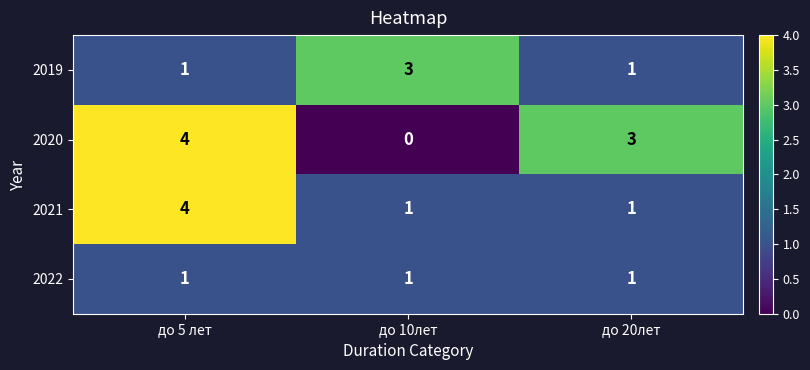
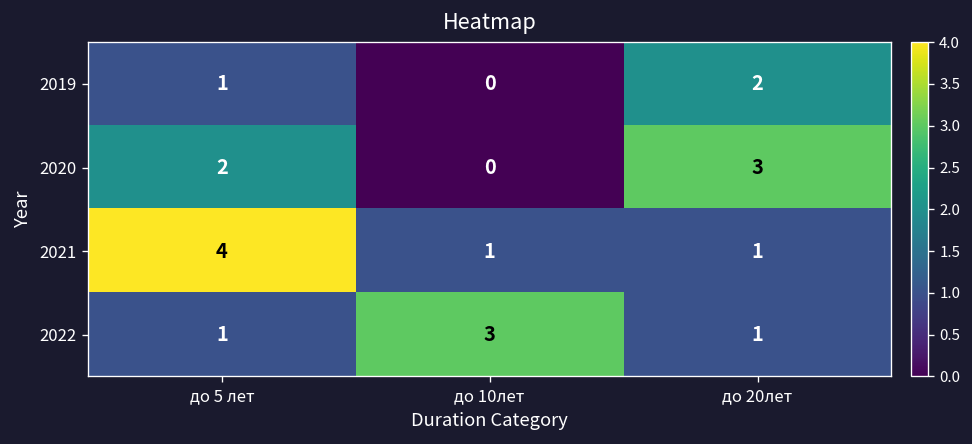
  {
    "2019": {
      "до 5 лет": 1,
-     "до 10лет": 3,
-     "до 20лет": 1
+     "до 10лет": 0,
+     "до 20лет": 2
    },
    "2020": {
-     "до 5 лет": 4,
+     "до 5 лет": 2,
      "до 10лет": 0,
      "до 20лет": 3
    },
    "2021": {
      "до 5 лет": 4,
      "до 10лет": 1,
      "до 20лет": 1
    },
    "2022": {
      "до 5 лет": 1,
-     "до 10лет": 1,
+     "до 10лет": 3,
      "до 20лет": 1
    }
  }
